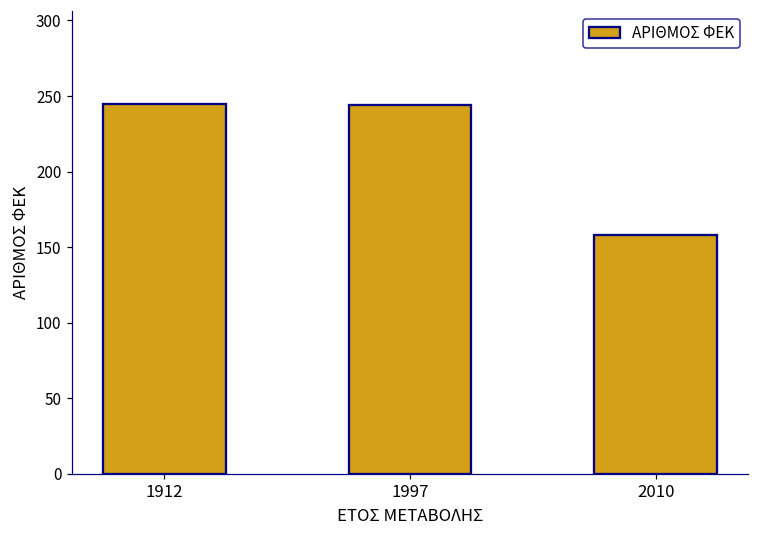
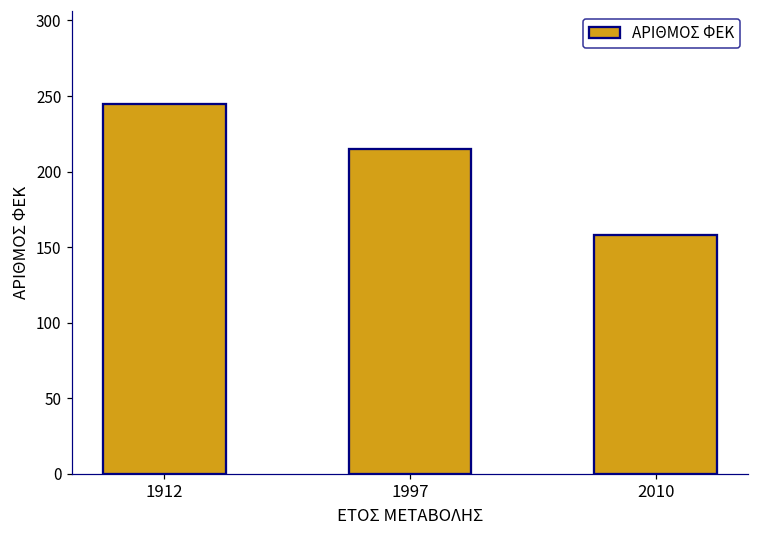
  {
    "1912": 245,
-   "1997": 244,
+   "1997": 215,
    "2010": 158
  }
